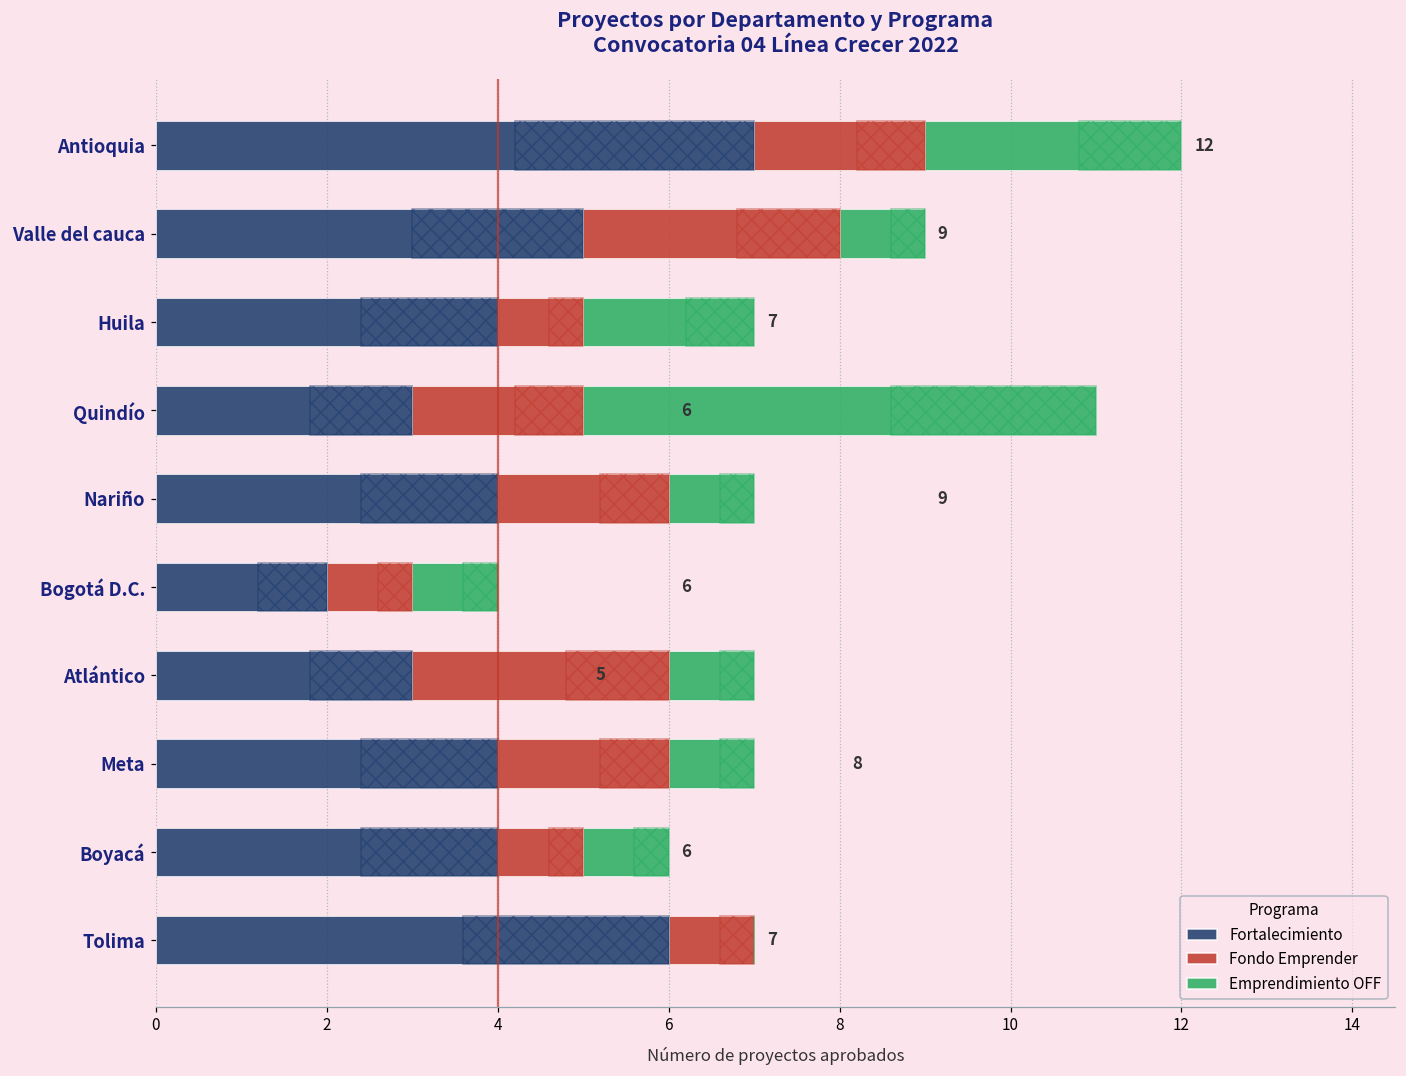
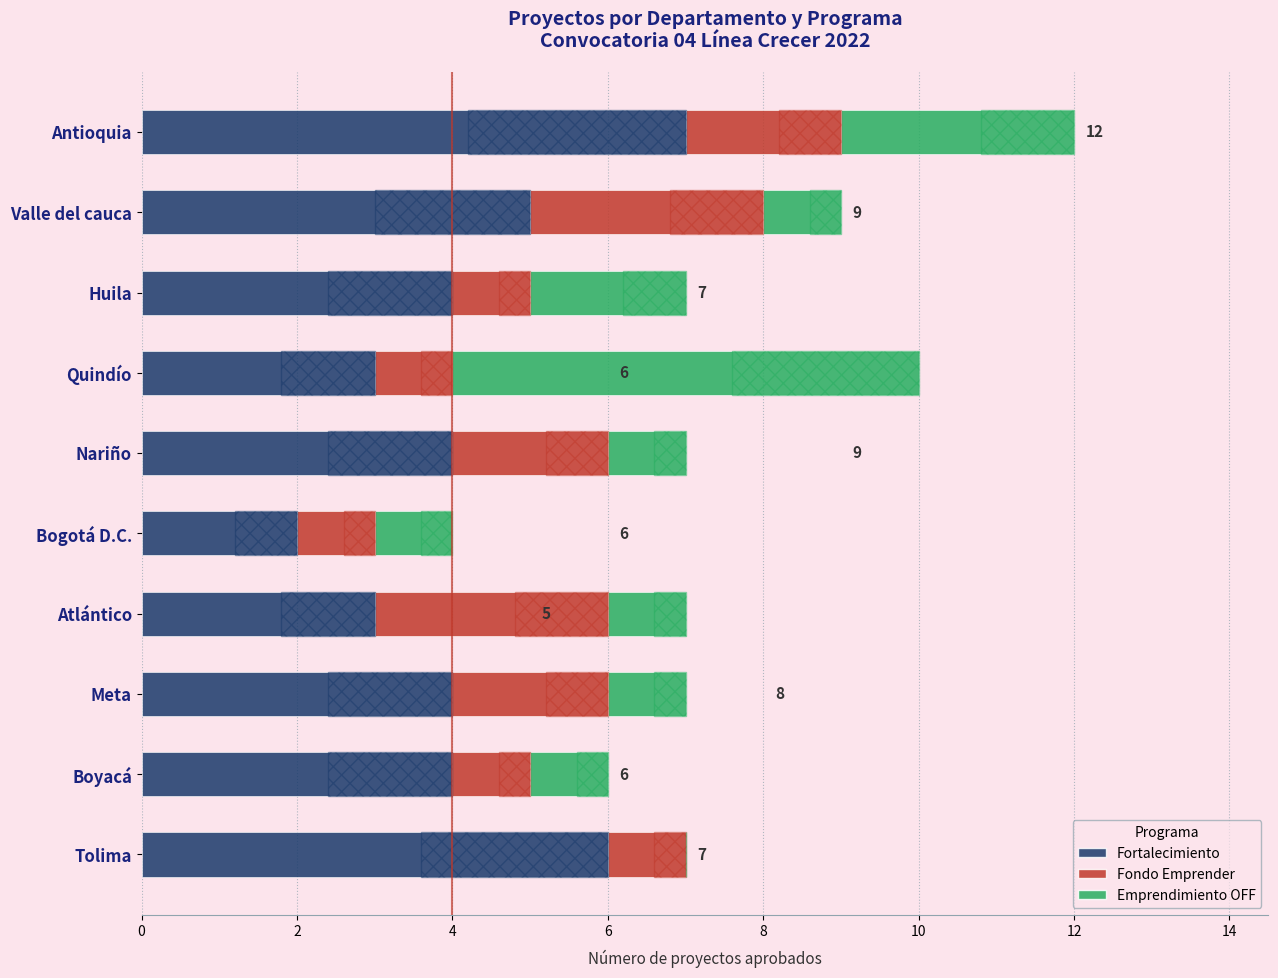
  {
    "Fortalecimiento": {
      "Antioquia": 7,
      "Valle del cauca": 5,
      "Huila": 4,
      "Quindío": 3,
      "Nariño": 4,
      "Bogotá D.C.": 2,
      "Atlántico": 3,
      "Meta": 4,
      "Boyacá": 4,
      "Tolima": 6
    },
    "Fondo Emprender": {
-     "Quindío": 2
+     "Quindío": 1
    },
    "Emprendimiento OFF": {
      "Quindío": 6
    }
  }
